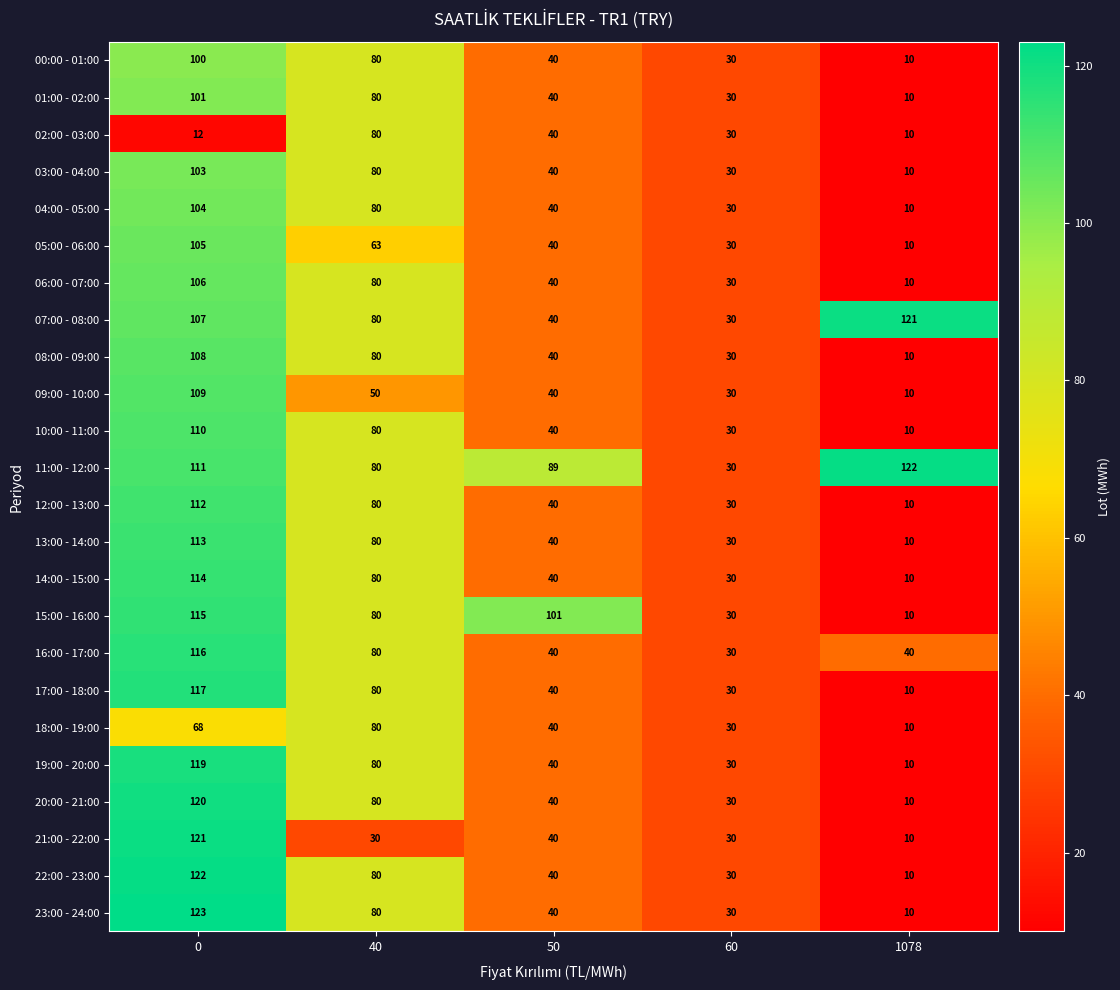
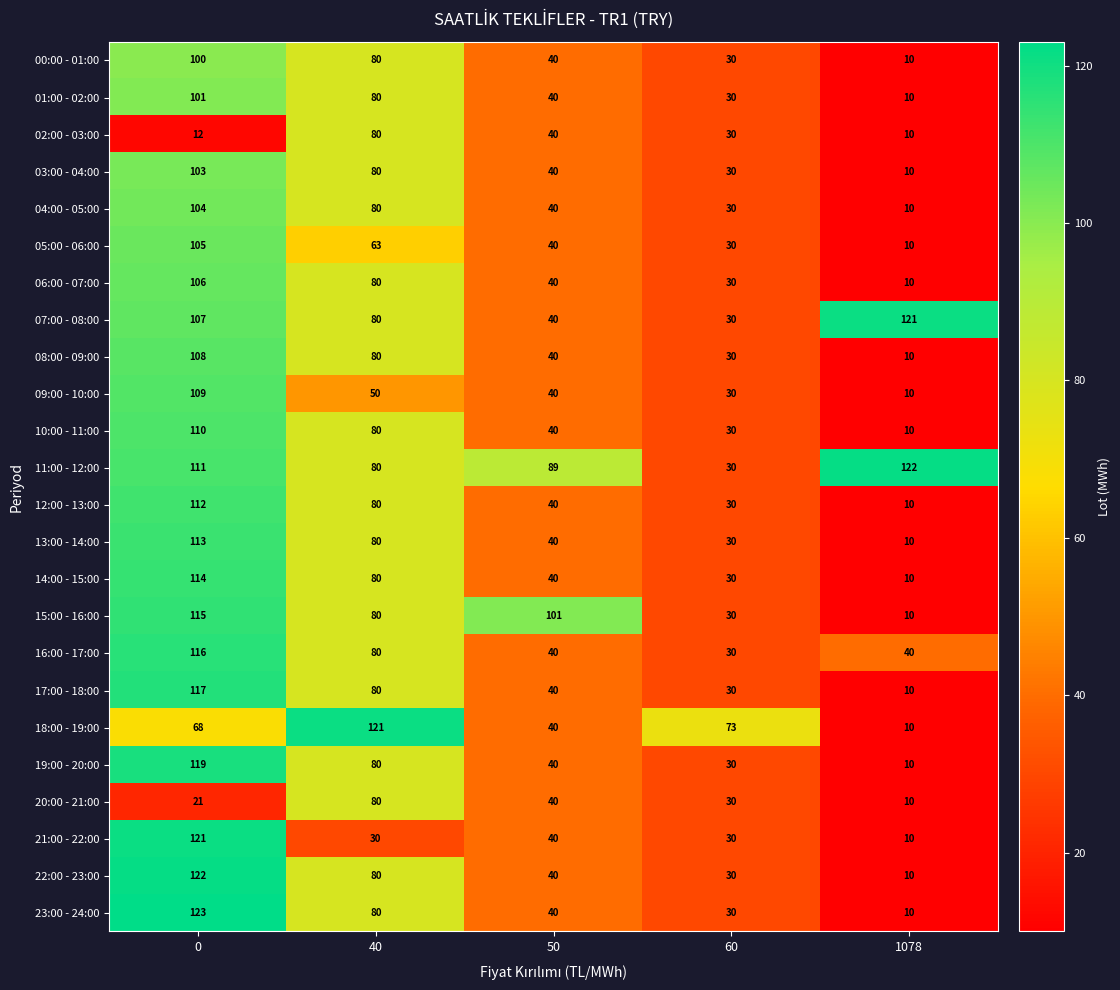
  {
    "00:00 - 01:00": {
      "0": 100,
      "40": 80,
      "50": 40,
      "60": 30,
      "1078": 10
    },
    "01:00 - 02:00": {
      "0": 101,
      "40": 80,
      "50": 40,
      "60": 30,
      "1078": 10
    },
    "02:00 - 03:00": {
      "0": 12,
      "40": 80,
      "50": 40,
      "60": 30,
      "1078": 10
    },
    "03:00 - 04:00": {
      "0": 103,
      "40": 80,
      "50": 40,
      "60": 30,
      "1078": 10
    },
    "04:00 - 05:00": {
      "0": 104,
      "40": 80,
      "50": 40,
      "60": 30,
      "1078": 10
    },
    "05:00 - 06:00": {
      "0": 105,
      "40": 63,
      "50": 40,
      "60": 30,
      "1078": 10
    },
    "06:00 - 07:00": {
      "0": 106,
      "40": 80,
      "50": 40,
      "60": 30,
      "1078": 10
    },
    "07:00 - 08:00": {
      "0": 107,
      "40": 80,
      "50": 40,
      "60": 30,
      "1078": 121
    },
    "08:00 - 09:00": {
      "0": 108,
      "40": 80,
      "50": 40,
      "60": 30,
      "1078": 10
    },
    "09:00 - 10:00": {
      "0": 109,
      "40": 50,
      "50": 40,
      "60": 30,
      "1078": 10
    },
    "10:00 - 11:00": {
      "0": 110,
      "40": 80,
      "50": 40,
      "60": 30,
      "1078": 10
    },
    "11:00 - 12:00": {
      "0": 111,
      "40": 80,
      "50": 89,
      "60": 30,
      "1078": 122
    },
    "12:00 - 13:00": {
      "0": 112,
      "40": 80,
      "50": 40,
      "60": 30,
      "1078": 10
    },
    "13:00 - 14:00": {
      "0": 113,
      "40": 80,
      "50": 40,
      "60": 30,
      "1078": 10
    },
    "14:00 - 15:00": {
      "0": 114,
      "40": 80,
      "50": 40,
      "60": 30,
      "1078": 10
    },
    "15:00 - 16:00": {
      "0": 115,
      "40": 80,
      "50": 101,
      "60": 30,
      "1078": 10
    },
    "16:00 - 17:00": {
      "0": 116,
      "40": 80,
      "50": 40,
      "60": 30,
      "1078": 40
    },
    "17:00 - 18:00": {
      "0": 117,
      "40": 80,
      "50": 40,
      "60": 30,
      "1078": 10
    },
    "18:00 - 19:00": {
      "0": 68,
-     "40": 80,
+     "40": 121,
      "50": 40,
-     "60": 30,
+     "60": 73,
      "1078": 10
    },
    "19:00 - 20:00": {
      "0": 119,
      "40": 80,
      "50": 40,
      "60": 30,
      "1078": 10
    },
    "20:00 - 21:00": {
-     "0": 120,
+     "0": 21,
      "40": 80,
      "50": 40,
      "60": 30,
      "1078": 10
    },
    "21:00 - 22:00": {
      "0": 121,
      "40": 30,
      "50": 40,
      "60": 30,
      "1078": 10
    },
    "22:00 - 23:00": {
      "0": 122,
      "40": 80,
      "50": 40,
      "60": 30,
      "1078": 10
    },
    "23:00 - 24:00": {
      "0": 123,
      "40": 80,
      "50": 40,
      "60": 30,
      "1078": 10
    }
  }
